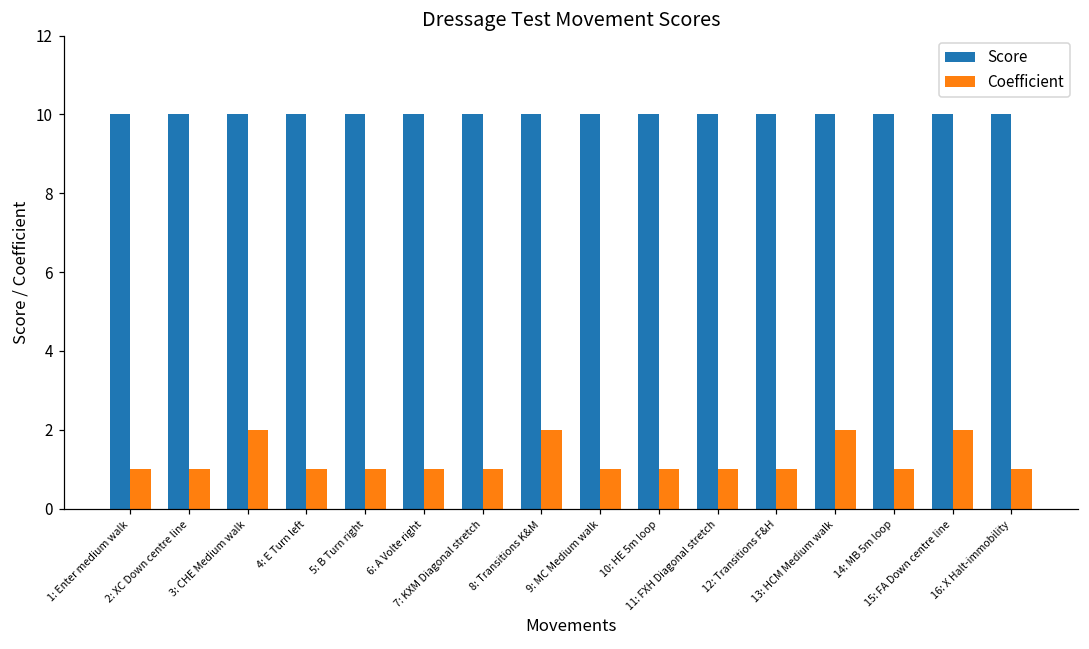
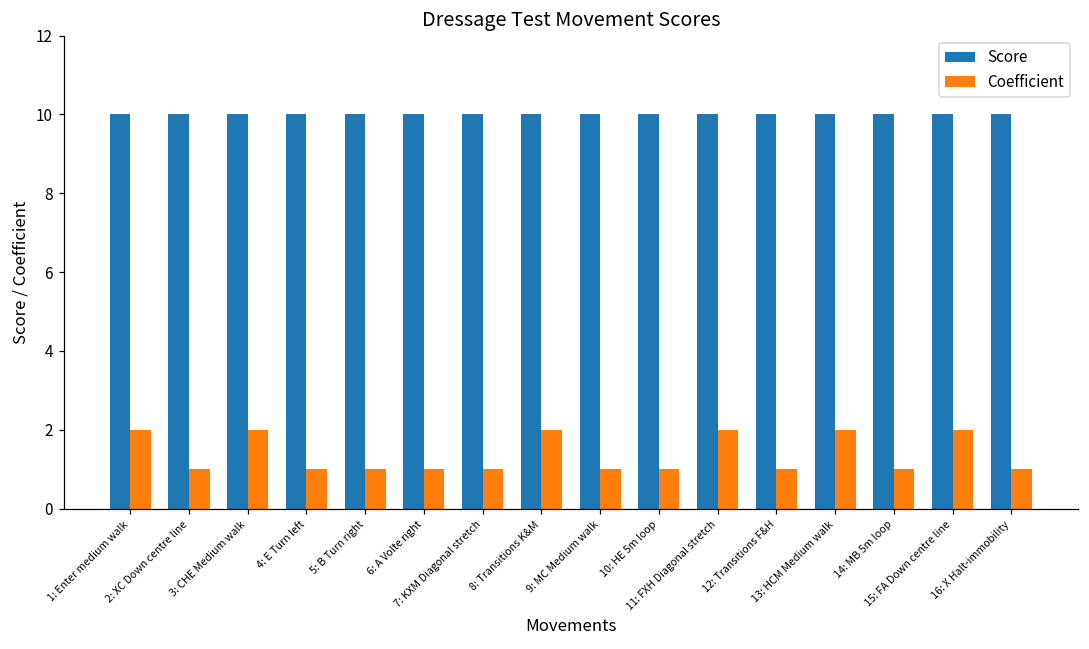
  {
    "Score": {
      "1: Enter medium walk": 10,
      "2: XC Down centre line": 10,
      "3: CHE Medium walk": 10,
      "4: E Turn left": 10,
      "5: B Turn right": 10,
      "6: A Volte right": 10,
      "7: KXM Diagonal stretch": 10,
      "8: Transitions K&M": 10,
      "9: MC Medium walk": 10,
      "10: HE 5m loop": 10,
      "11: FXH Diagonal stretch": 10,
      "12: Transitions F&H": 10,
      "13: HCM Medium walk": 10,
      "14: MB 5m loop": 10,
      "15: FA Down centre line": 10,
      "16: X Halt-immobility": 10
    },
    "Coefficient": {
-     "1: Enter medium walk": 1,
+     "1: Enter medium walk": 2,
      "2: XC Down centre line": 1,
      "3: CHE Medium walk": 2,
      "4: E Turn left": 1,
      "5: B Turn right": 1,
      "6: A Volte right": 1,
      "7: KXM Diagonal stretch": 1,
      "8: Transitions K&M": 2,
      "9: MC Medium walk": 1,
      "10: HE 5m loop": 1,
-     "11: FXH Diagonal stretch": 1,
+     "11: FXH Diagonal stretch": 2,
      "12: Transitions F&H": 1,
      "13: HCM Medium walk": 2,
      "14: MB 5m loop": 1,
      "15: FA Down centre line": 2,
      "16: X Halt-immobility": 1
    }
  }
